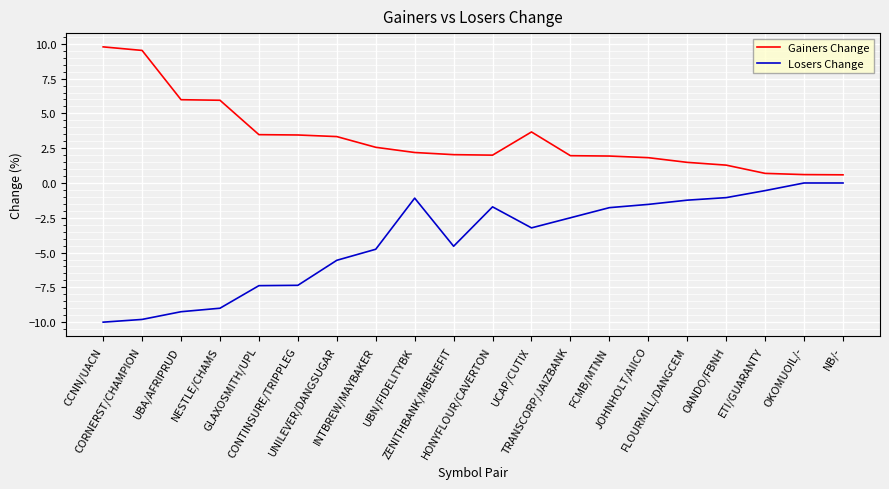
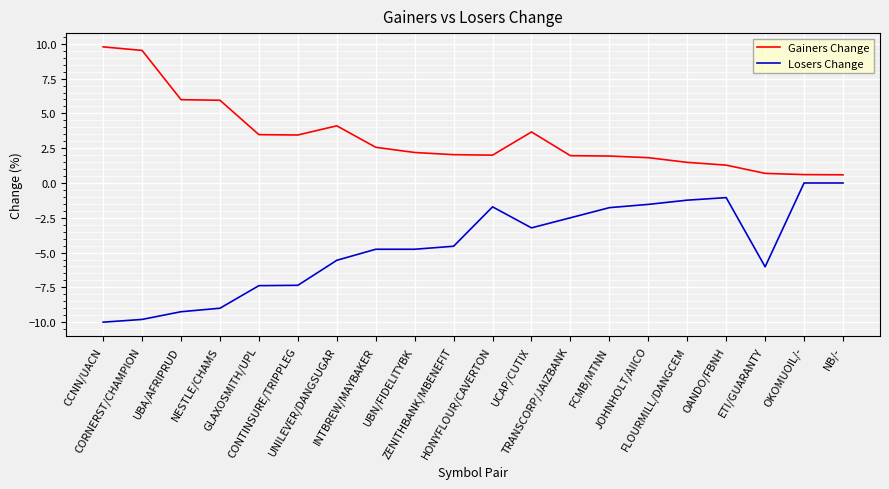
  {
    "Gainers Change": {
      "CCNN/UACN": 9.8,
      "CORNERST/CHAMPION": 9.5,
      "UBA/AFRIPRUD": 6.0,
      "NESTLE/CHAMS": 5.9,
      "GLAXOSMITH/UPL": 3.5,
      "CONTINSURE/TRIPPLEG": 3.4,
-     "UNILEVER/DANGSUGAR": 3.3,
+     "UNILEVER/DANGSUGAR": 4.1,
      "INTBREW/MAYBAKER": 2.6,
      "UBN/FIDELITYBK": 2.2,
      "ZENITHBANK/MBENEFIT": 2.0,
      "HONYFLOUR/CAVERTON": 2.0,
      "UCAP/CUTIX": 3.7,
      "TRANSCORP/JAIZBANK": 2.0,
      "FCMB/MTNN": 1.9,
      "JOHNHOLT/AIICO": 1.8,
      "FLOURMILL/DANGCEM": 1.5,
      "OANDO/FBNH": 1.3,
      "ETI/GUARANTY": 0.7,
      "OKOMUOIL/-": 0.6,
      "NB/-": 0.6
    },
    "Losers Change": {
      "CCNN/UACN": -10.0,
      "CORNERST/CHAMPION": -9.8,
      "UBA/AFRIPRUD": -9.3,
      "NESTLE/CHAMS": -9.0,
      "GLAXOSMITH/UPL": -7.4,
      "CONTINSURE/TRIPPLEG": -7.4,
      "UNILEVER/DANGSUGAR": -5.6,
      "INTBREW/MAYBAKER": -4.8,
-     "UBN/FIDELITYBK": -1.1,
+     "UBN/FIDELITYBK": -4.8,
      "ZENITHBANK/MBENEFIT": -4.5,
      "HONYFLOUR/CAVERTON": -1.7,
      "UCAP/CUTIX": -3.2,
      "TRANSCORP/JAIZBANK": -2.5,
      "FCMB/MTNN": -1.8,
      "JOHNHOLT/AIICO": -1.5,
      "FLOURMILL/DANGCEM": -1.2,
      "OANDO/FBNH": -1.1,
-     "ETI/GUARANTY": -0.5,
+     "ETI/GUARANTY": -6.0,
      "OKOMUOIL/-": 0.0,
      "NB/-": 0.0
    }
  }
